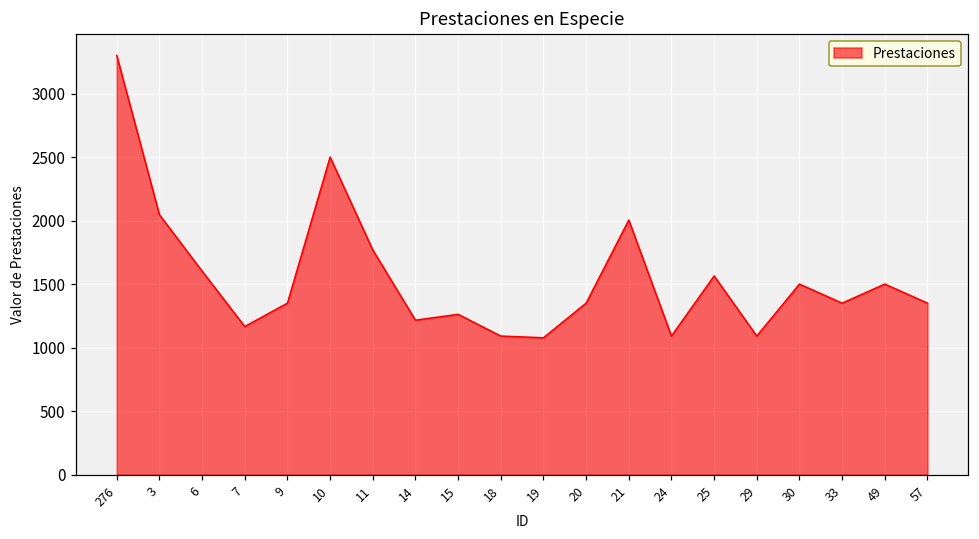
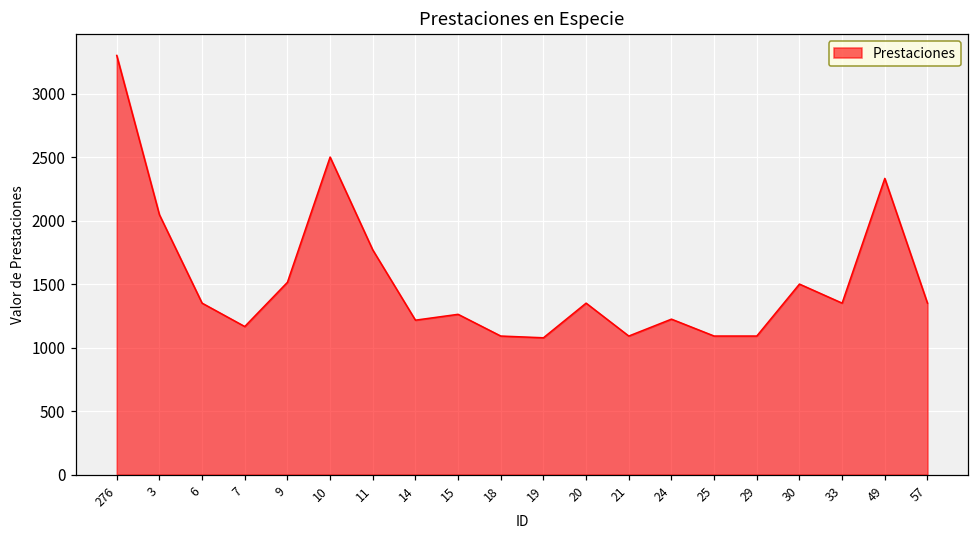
  {
    "276": 3300,
    "3": 2050,
-   "6": 1600,
+   "6": 1350,
    "7": 1170,
-   "9": 1350,
+   "9": 1510,
    "10": 2500,
    "11": 1770,
    "14": 1220,
    "15": 1260,
    "18": 1090,
    "19": 1080,
    "20": 1350,
-   "21": 2000,
-   "24": 1090,
-   "25": 1560,
+   "21": 1090,
+   "24": 1220,
+   "25": 1090,
    "29": 1090,
    "30": 1500,
    "33": 1350,
-   "49": 1500,
+   "49": 2330,
    "57": 1350
  }
